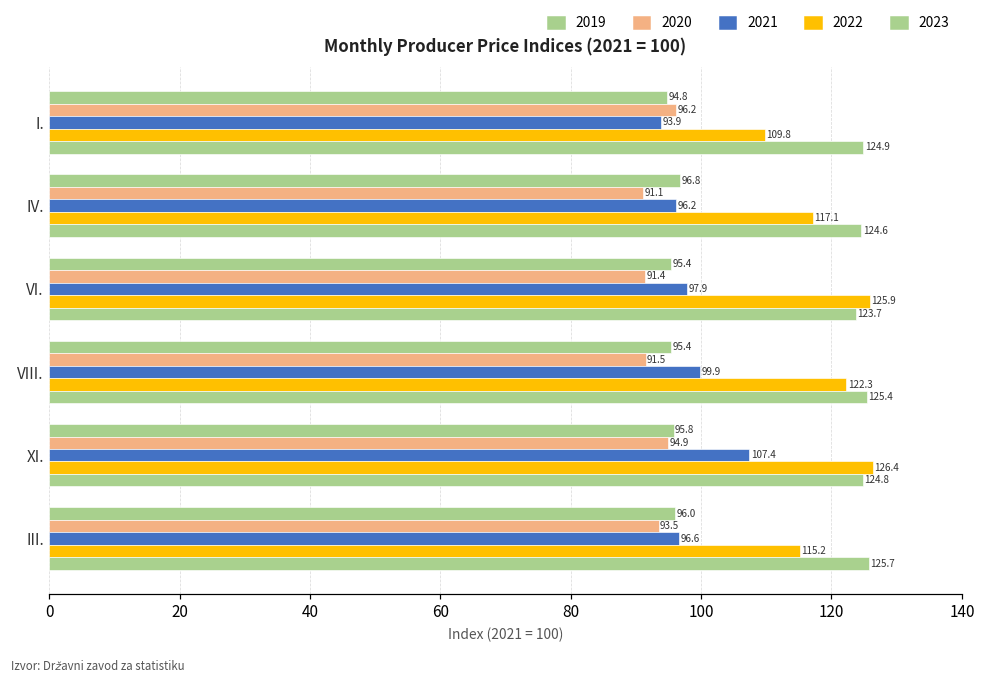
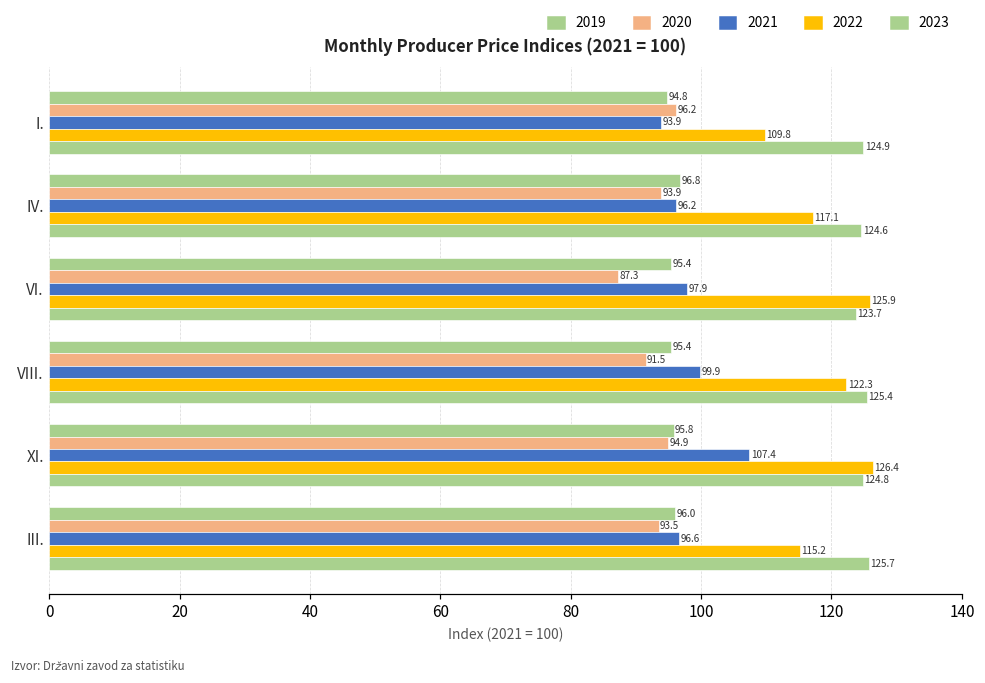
  {
    "2020": {
      "I.": 96.2,
-     "IV.": 91.1,
-     "VI.": 91.4,
+     "IV.": 93.9,
+     "VI.": 87.3,
      "VIII.": 91.5,
      "XI.": 94.9,
      "III.": 93.5
    },
    "2021": {
      "I.": 93.9,
      "IV.": 96.2,
      "VI.": 97.9,
      "VIII.": 99.9,
      "XI.": 107.4,
      "III.": 96.6
    },
    "2022": {
      "I.": 109.8,
      "IV.": 117.1,
      "VI.": 125.9,
      "VIII.": 122.3,
      "XI.": 126.4,
      "III.": 115.2
    }
  }
